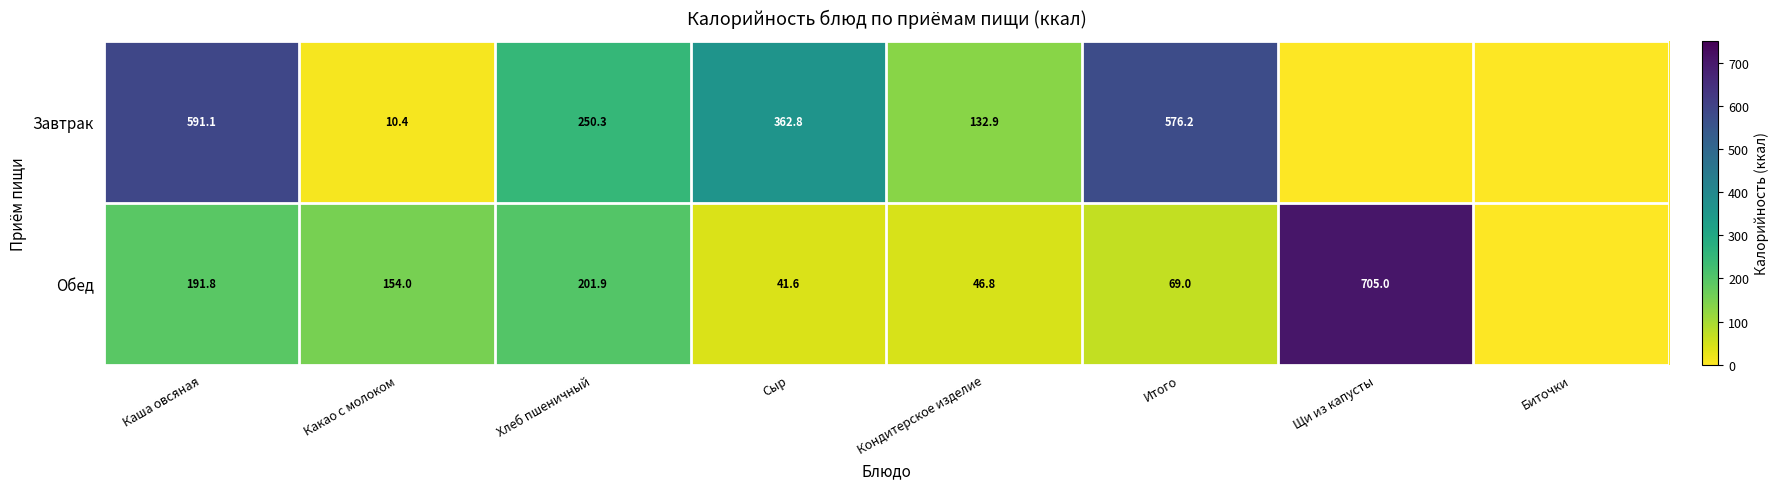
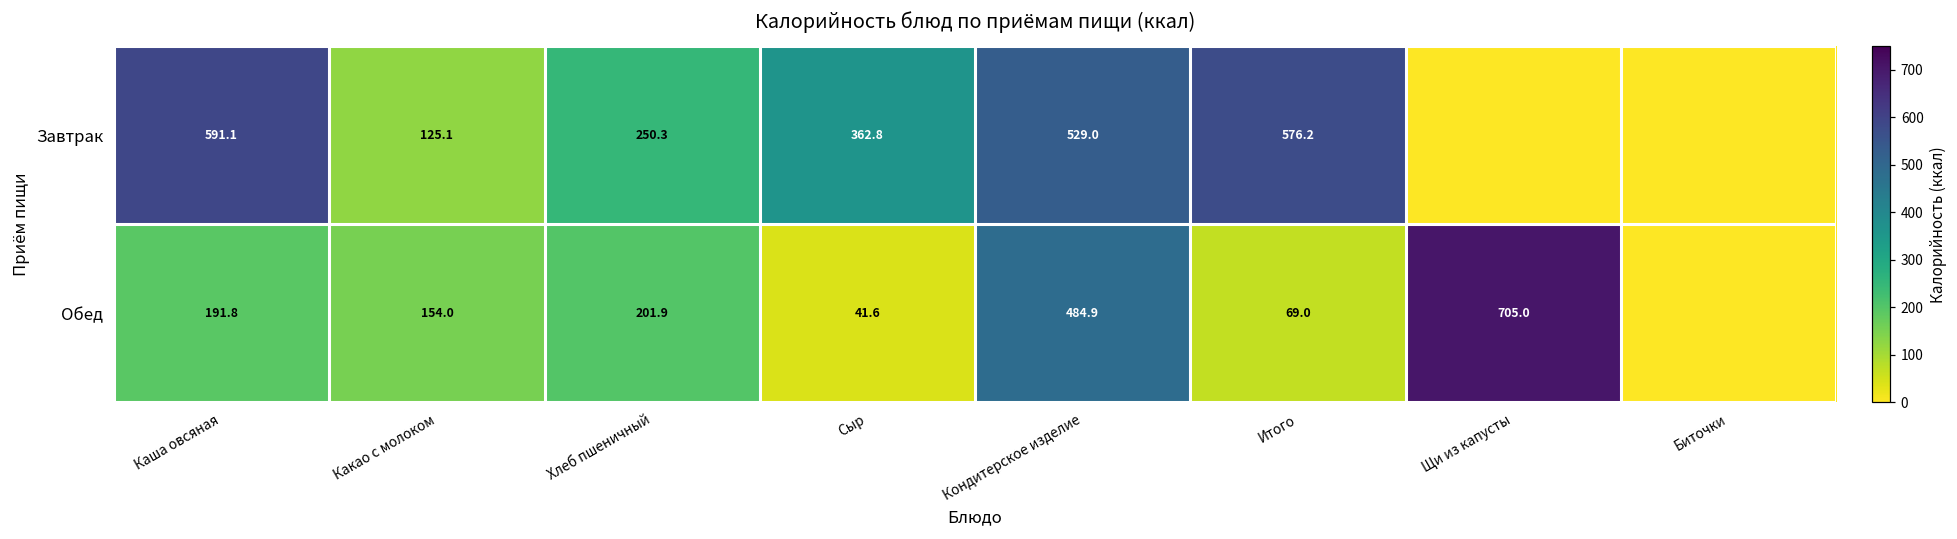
  {
    "Завтрак": {
      "Каша овсяная": 591.1,
-     "Какао с молоком": 10.4,
+     "Какао с молоком": 125.1,
      "Хлеб пшеничный": 250.3,
      "Сыр": 362.8,
-     "Кондитерское изделие": 132.9,
+     "Кондитерское изделие": 529.0,
      "Итого": 576.2
    },
    "Обед": {
      "Каша овсяная": 191.8,
      "Какао с молоком": 154.0,
      "Хлеб пшеничный": 201.9,
      "Сыр": 41.6,
-     "Кондитерское изделие": 46.8,
+     "Кондитерское изделие": 484.9,
      "Итого": 69.0,
      "Щи из капусты": 705.0
    }
  }
